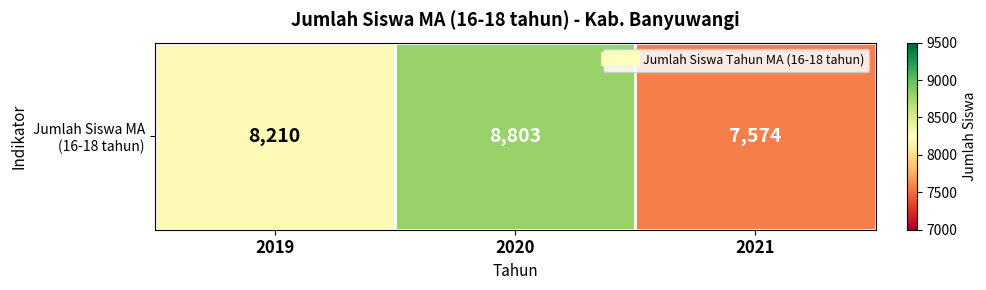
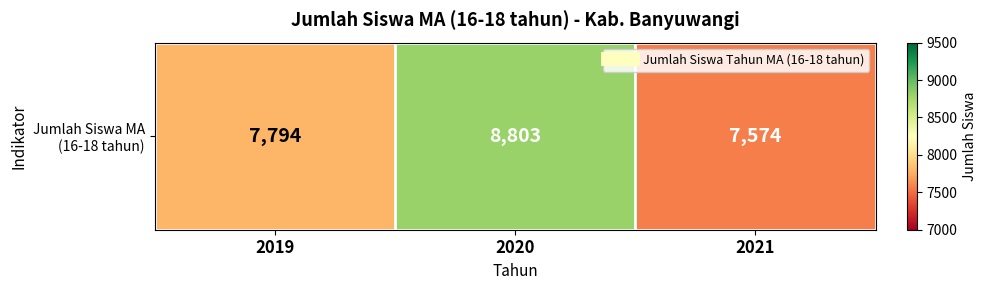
  {
    "Jumlah Siswa MA (16-18 tahun)": {
-     "2019": "8,210",
+     "2019": "7,794",
      "2020": "8,803",
      "2021": "7,574"
    }
  }
